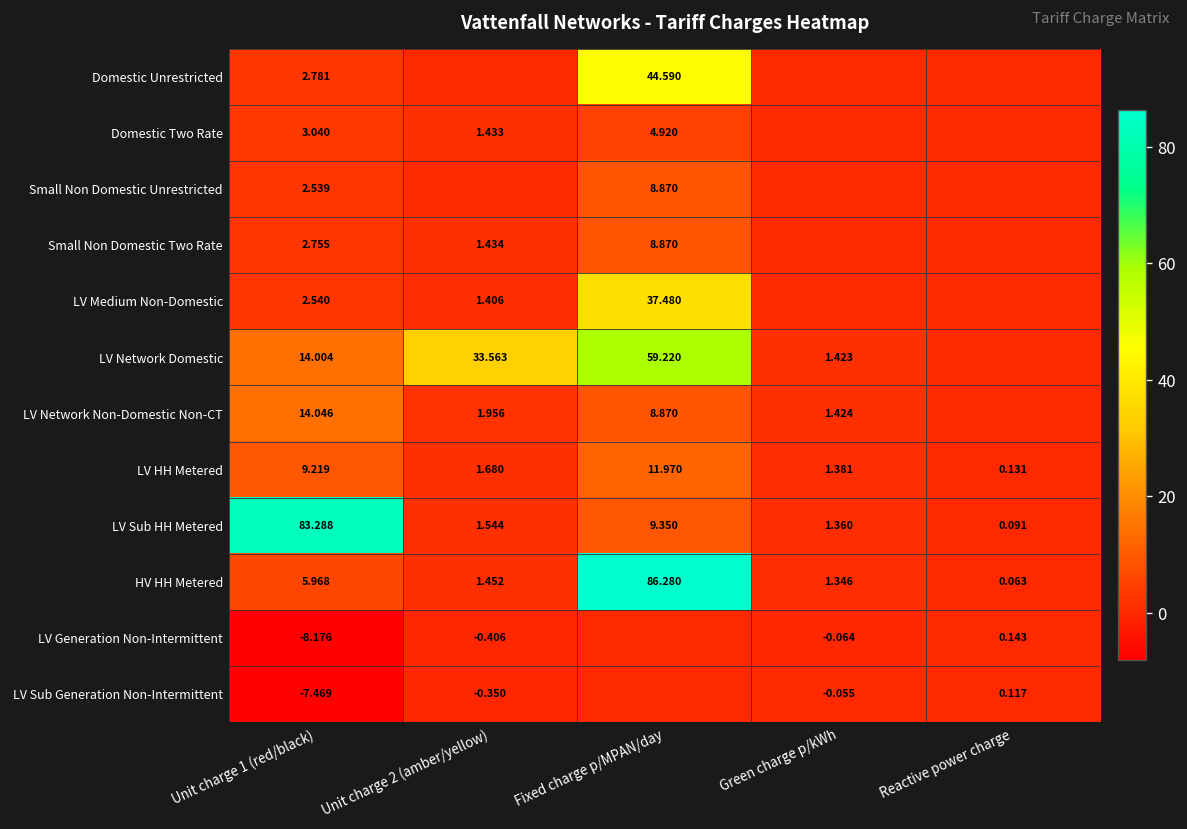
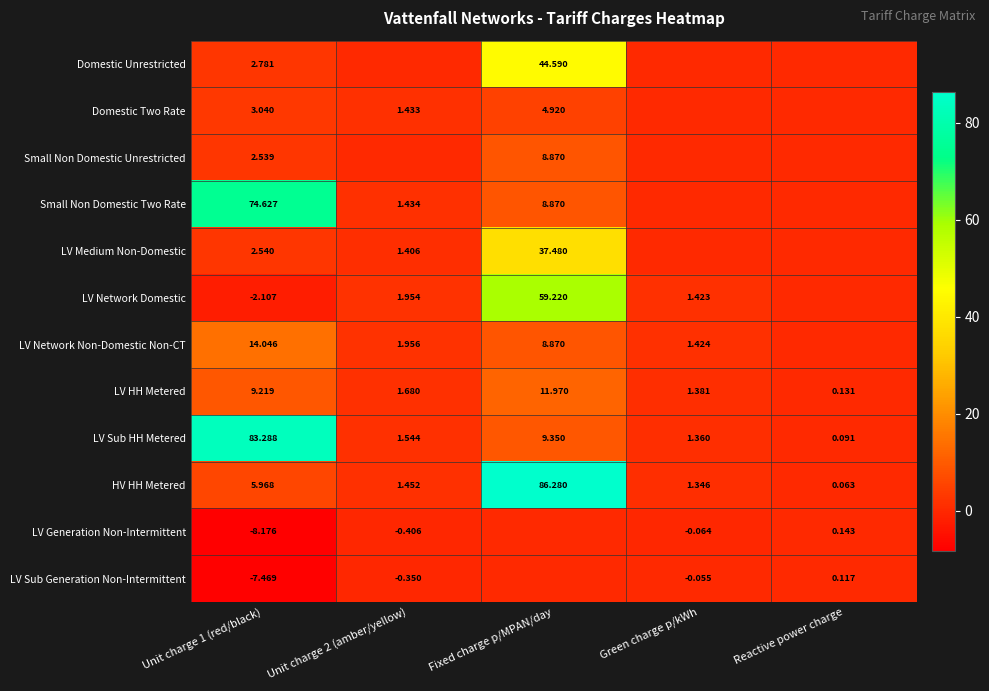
  {
    "Domestic Unrestricted": {
      "Unit charge 1 (red/black)": 2.781,
      "Fixed charge p/MPAN/day": 44.590
    },
    "Domestic Two Rate": {
      "Unit charge 1 (red/black)": 3.040,
      "Unit charge 2 (amber/yellow)": 1.433,
      "Fixed charge p/MPAN/day": 4.920
    },
    "Small Non Domestic Unrestricted": {
      "Unit charge 1 (red/black)": 2.539,
      "Fixed charge p/MPAN/day": 8.870
    },
    "Small Non Domestic Two Rate": {
-     "Unit charge 1 (red/black)": 2.755,
+     "Unit charge 1 (red/black)": 74.627,
      "Unit charge 2 (amber/yellow)": 1.434,
      "Fixed charge p/MPAN/day": 8.870
    },
    "LV Medium Non-Domestic": {
      "Unit charge 1 (red/black)": 2.540,
      "Unit charge 2 (amber/yellow)": 1.406,
      "Fixed charge p/MPAN/day": 37.480
    },
    "LV Network Domestic": {
-     "Unit charge 1 (red/black)": 14.004,
-     "Unit charge 2 (amber/yellow)": 33.563,
+     "Unit charge 1 (red/black)": -2.107,
+     "Unit charge 2 (amber/yellow)": 1.954,
      "Fixed charge p/MPAN/day": 59.220,
      "Green charge p/kWh": 1.423
    },
    "LV Network Non-Domestic Non-CT": {
      "Unit charge 1 (red/black)": 14.046,
      "Unit charge 2 (amber/yellow)": 1.956,
      "Fixed charge p/MPAN/day": 8.870,
      "Green charge p/kWh": 1.424
    },
    "LV HH Metered": {
      "Unit charge 1 (red/black)": 9.219,
      "Unit charge 2 (amber/yellow)": 1.680,
      "Fixed charge p/MPAN/day": 11.970,
      "Green charge p/kWh": 1.381,
      "Reactive power charge": 0.131
    },
    "LV Sub HH Metered": {
      "Unit charge 1 (red/black)": 83.288,
      "Unit charge 2 (amber/yellow)": 1.544,
      "Fixed charge p/MPAN/day": 9.350,
      "Green charge p/kWh": 1.360,
      "Reactive power charge": 0.091
    },
    "HV HH Metered": {
      "Unit charge 1 (red/black)": 5.968,
      "Unit charge 2 (amber/yellow)": 1.452,
      "Fixed charge p/MPAN/day": 86.280,
      "Green charge p/kWh": 1.346,
      "Reactive power charge": 0.063
    },
    "LV Generation Non-Intermittent": {
      "Unit charge 1 (red/black)": -8.176,
      "Unit charge 2 (amber/yellow)": -0.406,
      "Green charge p/kWh": -0.064,
      "Reactive power charge": 0.143
    },
    "LV Sub Generation Non-Intermittent": {
      "Unit charge 1 (red/black)": -7.469,
      "Unit charge 2 (amber/yellow)": -0.350,
      "Green charge p/kWh": -0.055,
      "Reactive power charge": 0.117
    }
  }
